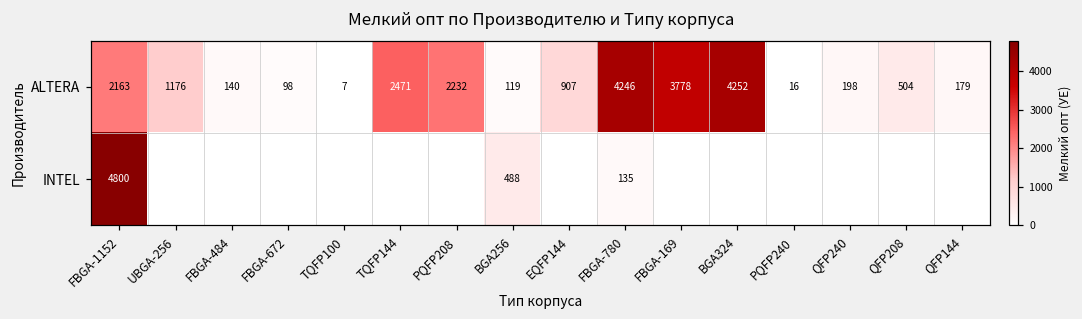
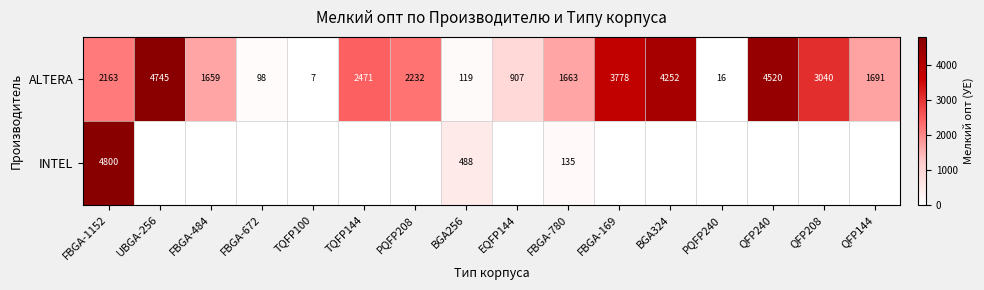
  {
    "ALTERA": {
      "FBGA-1152": 2163,
-     "UBGA-256": 1176,
-     "FBGA-484": 140,
+     "UBGA-256": 4745,
+     "FBGA-484": 1659,
      "FBGA-672": 98,
      "TQFP100": 7,
      "TQFP144": 2471,
      "PQFP208": 2232,
      "BGA256": 119,
      "EQFP144": 907,
-     "FBGA-780": 4246,
+     "FBGA-780": 1663,
      "FBGA-169": 3778,
      "BGA324": 4252,
      "PQFP240": 16,
-     "QFP240": 198,
-     "QFP208": 504,
-     "QFP144": 179
+     "QFP240": 4520,
+     "QFP208": 3040,
+     "QFP144": 1691
    },
    "INTEL": {
      "FBGA-1152": 4800,
      "BGA256": 488,
      "FBGA-780": 135
    }
  }
